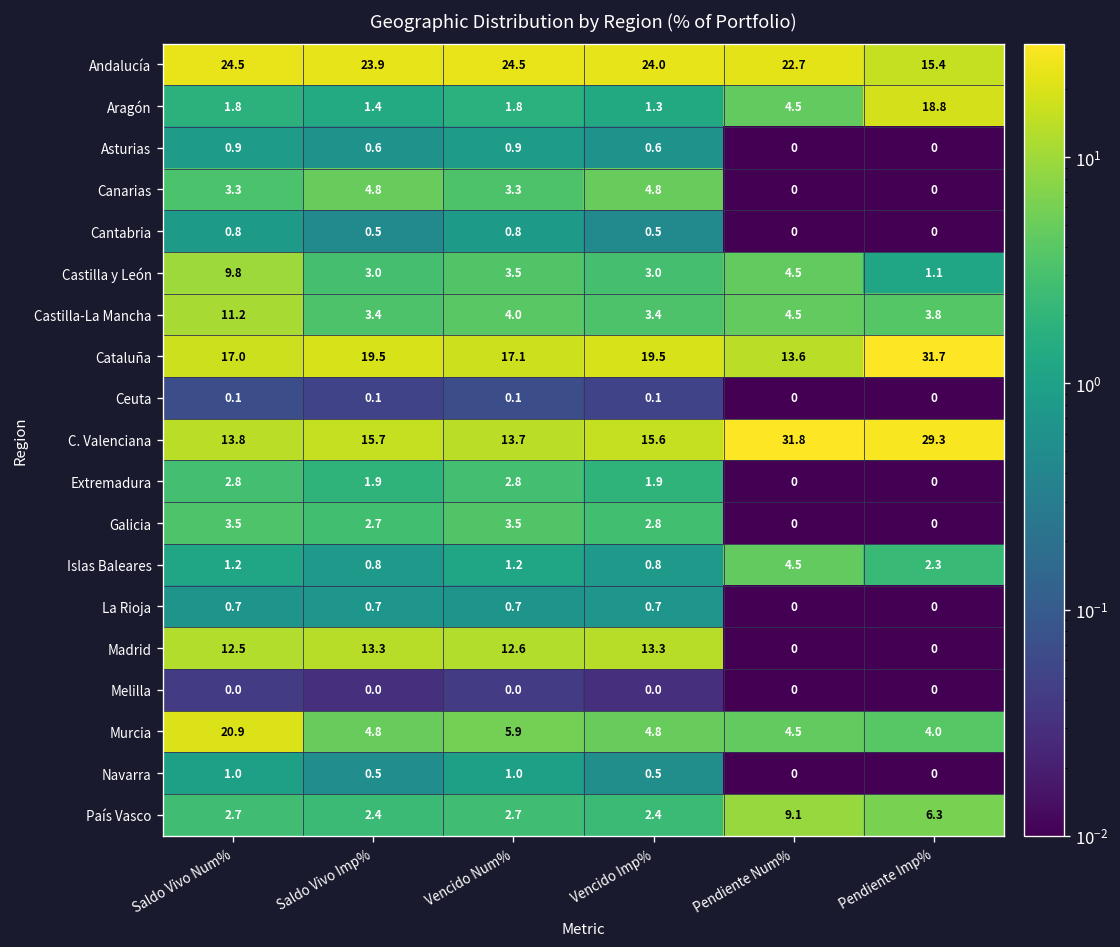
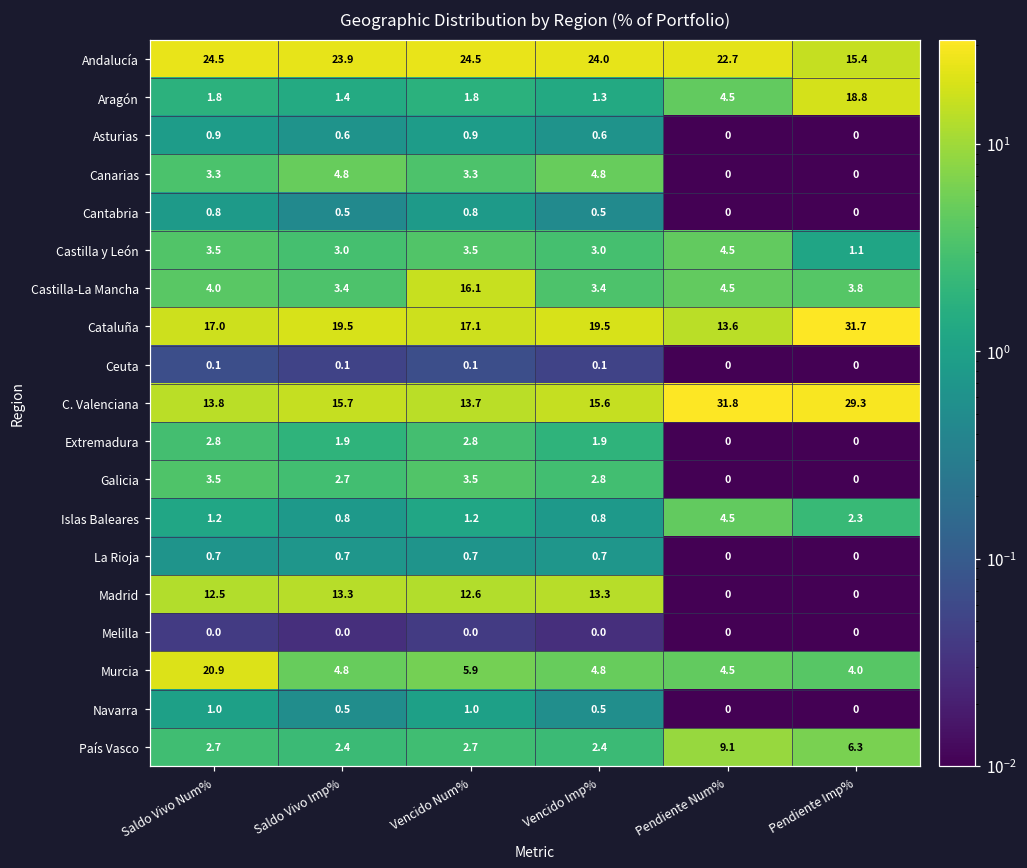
  {
    "Andalucía": {
      "Saldo Vivo Num%": 24.5,
      "Saldo Vivo Imp%": 23.9,
      "Vencido Num%": 24.5,
      "Vencido Imp%": 24.0,
      "Pendiente Num%": 22.7,
      "Pendiente Imp%": 15.4
    },
    "Aragón": {
      "Saldo Vivo Num%": 1.8,
      "Saldo Vivo Imp%": 1.4,
      "Vencido Num%": 1.8,
      "Vencido Imp%": 1.3,
      "Pendiente Num%": 4.5,
      "Pendiente Imp%": 18.8
    },
    "Asturias": {
      "Saldo Vivo Num%": 0.9,
      "Saldo Vivo Imp%": 0.6,
      "Vencido Num%": 0.9,
      "Vencido Imp%": 0.6,
      "Pendiente Num%": 0,
      "Pendiente Imp%": 0
    },
    "Canarias": {
      "Saldo Vivo Num%": 3.3,
      "Saldo Vivo Imp%": 4.8,
      "Vencido Num%": 3.3,
      "Vencido Imp%": 4.8,
      "Pendiente Num%": 0,
      "Pendiente Imp%": 0
    },
    "Cantabria": {
      "Saldo Vivo Num%": 0.8,
      "Saldo Vivo Imp%": 0.5,
      "Vencido Num%": 0.8,
      "Vencido Imp%": 0.5,
      "Pendiente Num%": 0,
      "Pendiente Imp%": 0
    },
    "Castilla y León": {
-     "Saldo Vivo Num%": 9.8,
+     "Saldo Vivo Num%": 3.5,
      "Saldo Vivo Imp%": 3.0,
      "Vencido Num%": 3.5,
      "Vencido Imp%": 3.0,
      "Pendiente Num%": 4.5,
      "Pendiente Imp%": 1.1
    },
    "Castilla-La Mancha": {
-     "Saldo Vivo Num%": 11.2,
+     "Saldo Vivo Num%": 4.0,
      "Saldo Vivo Imp%": 3.4,
-     "Vencido Num%": 4.0,
+     "Vencido Num%": 16.1,
      "Vencido Imp%": 3.4,
      "Pendiente Num%": 4.5,
      "Pendiente Imp%": 3.8
    },
    "Cataluña": {
      "Saldo Vivo Num%": 17.0,
      "Saldo Vivo Imp%": 19.5,
      "Vencido Num%": 17.1,
      "Vencido Imp%": 19.5,
      "Pendiente Num%": 13.6,
      "Pendiente Imp%": 31.7
    },
    "Ceuta": {
      "Saldo Vivo Num%": 0.1,
      "Saldo Vivo Imp%": 0.1,
      "Vencido Num%": 0.1,
      "Vencido Imp%": 0.1,
      "Pendiente Num%": 0,
      "Pendiente Imp%": 0
    },
    "C. Valenciana": {
      "Saldo Vivo Num%": 13.8,
      "Saldo Vivo Imp%": 15.7,
      "Vencido Num%": 13.7,
      "Vencido Imp%": 15.6,
      "Pendiente Num%": 31.8,
      "Pendiente Imp%": 29.3
    },
    "Extremadura": {
      "Saldo Vivo Num%": 2.8,
      "Saldo Vivo Imp%": 1.9,
      "Vencido Num%": 2.8,
      "Vencido Imp%": 1.9,
      "Pendiente Num%": 0,
      "Pendiente Imp%": 0
    },
    "Galicia": {
      "Saldo Vivo Num%": 3.5,
      "Saldo Vivo Imp%": 2.7,
      "Vencido Num%": 3.5,
      "Vencido Imp%": 2.8,
      "Pendiente Num%": 0,
      "Pendiente Imp%": 0
    },
    "Islas Baleares": {
      "Saldo Vivo Num%": 1.2,
      "Saldo Vivo Imp%": 0.8,
      "Vencido Num%": 1.2,
      "Vencido Imp%": 0.8,
      "Pendiente Num%": 4.5,
      "Pendiente Imp%": 2.3
    },
    "La Rioja": {
      "Saldo Vivo Num%": 0.7,
      "Saldo Vivo Imp%": 0.7,
      "Vencido Num%": 0.7,
      "Vencido Imp%": 0.7,
      "Pendiente Num%": 0,
      "Pendiente Imp%": 0
    },
    "Madrid": {
      "Saldo Vivo Num%": 12.5,
      "Saldo Vivo Imp%": 13.3,
      "Vencido Num%": 12.6,
      "Vencido Imp%": 13.3,
      "Pendiente Num%": 0,
      "Pendiente Imp%": 0
    },
    "Melilla": {
      "Saldo Vivo Num%": 0.0,
      "Saldo Vivo Imp%": 0.0,
      "Vencido Num%": 0.0,
      "Vencido Imp%": 0.0,
      "Pendiente Num%": 0,
      "Pendiente Imp%": 0
    },
    "Murcia": {
      "Saldo Vivo Num%": 20.9,
      "Saldo Vivo Imp%": 4.8,
      "Vencido Num%": 5.9,
      "Vencido Imp%": 4.8,
      "Pendiente Num%": 4.5,
      "Pendiente Imp%": 4.0
    },
    "Navarra": {
      "Saldo Vivo Num%": 1.0,
      "Saldo Vivo Imp%": 0.5,
      "Vencido Num%": 1.0,
      "Vencido Imp%": 0.5,
      "Pendiente Num%": 0,
      "Pendiente Imp%": 0
    },
    "País Vasco": {
      "Saldo Vivo Num%": 2.7,
      "Saldo Vivo Imp%": 2.4,
      "Vencido Num%": 2.7,
      "Vencido Imp%": 2.4,
      "Pendiente Num%": 9.1,
      "Pendiente Imp%": 6.3
    }
  }
